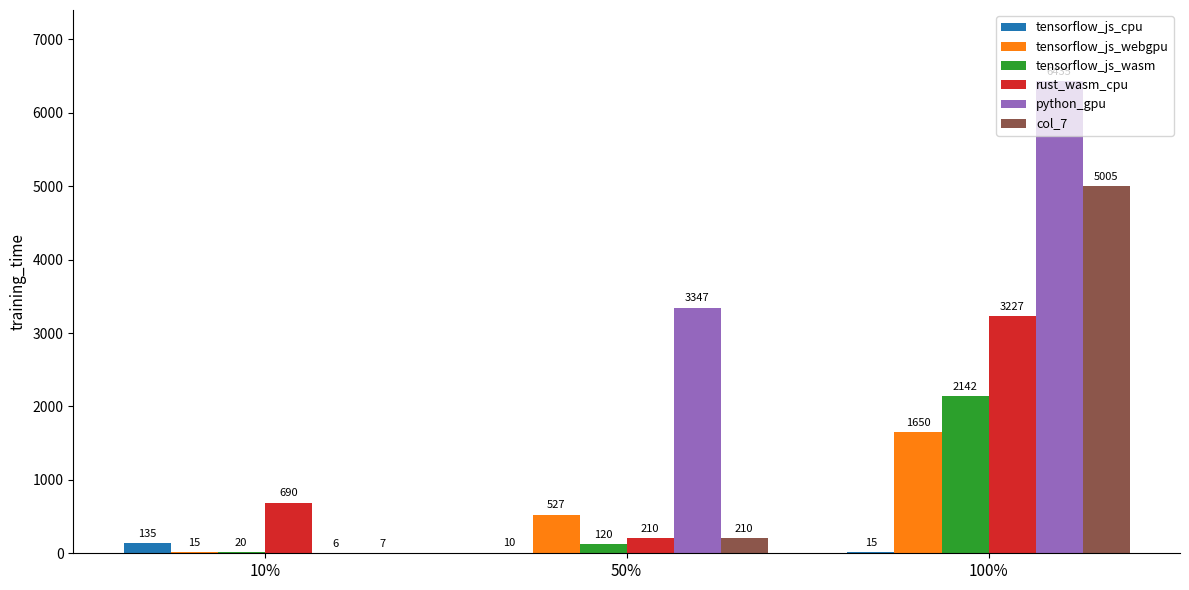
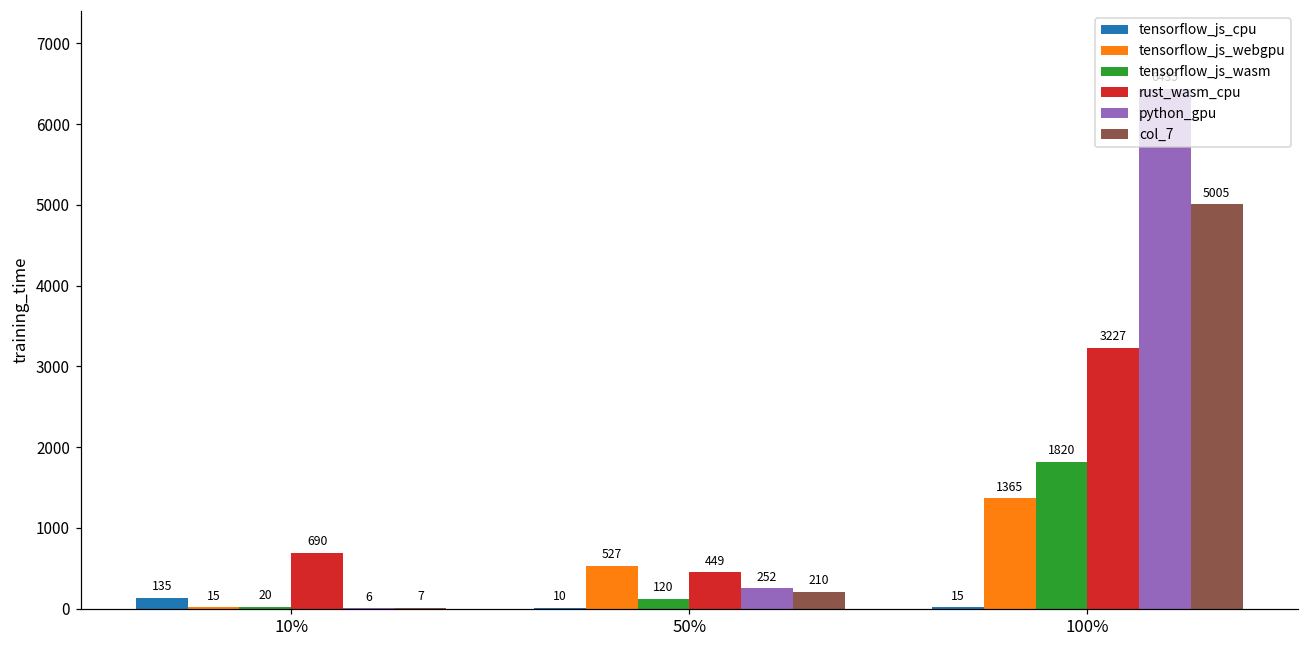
  {
    "tensorflow_js_cpu": {
      "10%": 135,
      "50%": 10,
      "100%": 15
    },
    "tensorflow_js_webgpu": {
      "10%": 15,
      "50%": 527,
-     "100%": 1650
+     "100%": 1365
    },
    "tensorflow_js_wasm": {
      "10%": 20,
      "50%": 120,
-     "100%": 2142
+     "100%": 1820
    },
    "rust_wasm_cpu": {
      "10%": 690,
-     "50%": 210,
+     "50%": 449,
      "100%": 3227
    },
    "python_gpu": {
      "10%": 6,
-     "50%": 3347
+     "50%": 252
    },
    "col_7": {
      "10%": 7,
      "50%": 210,
      "100%": 5005
    }
  }
